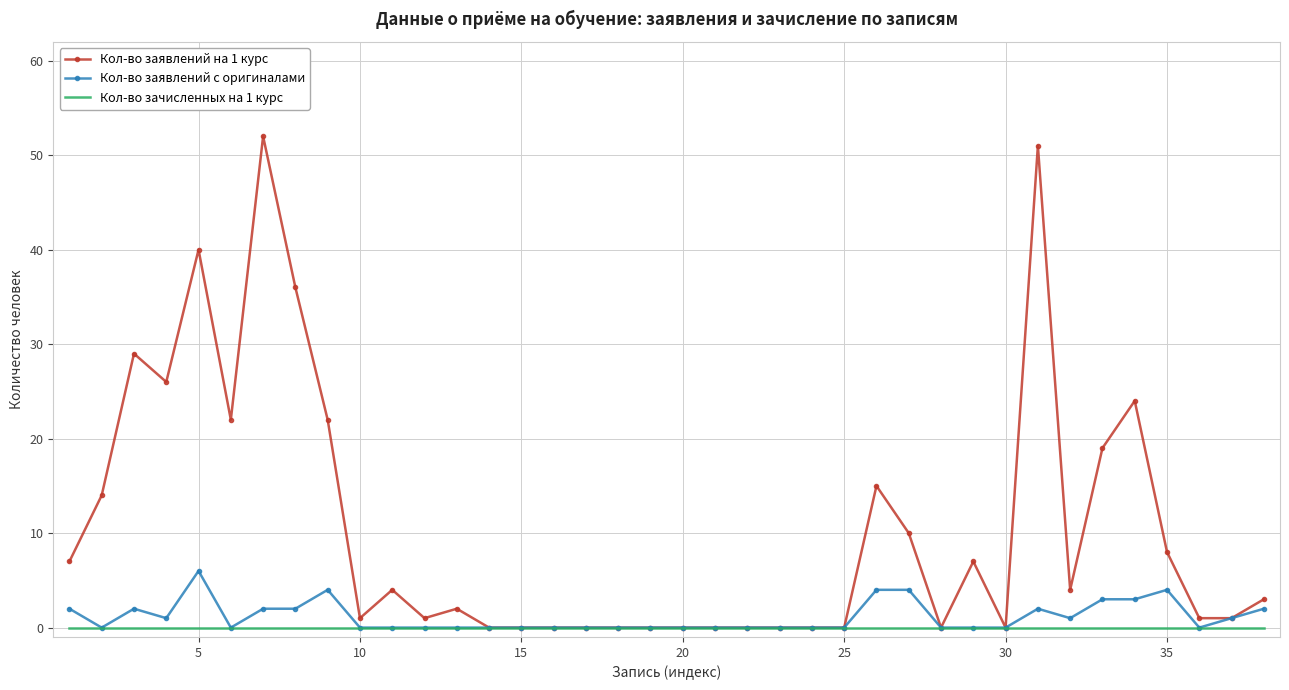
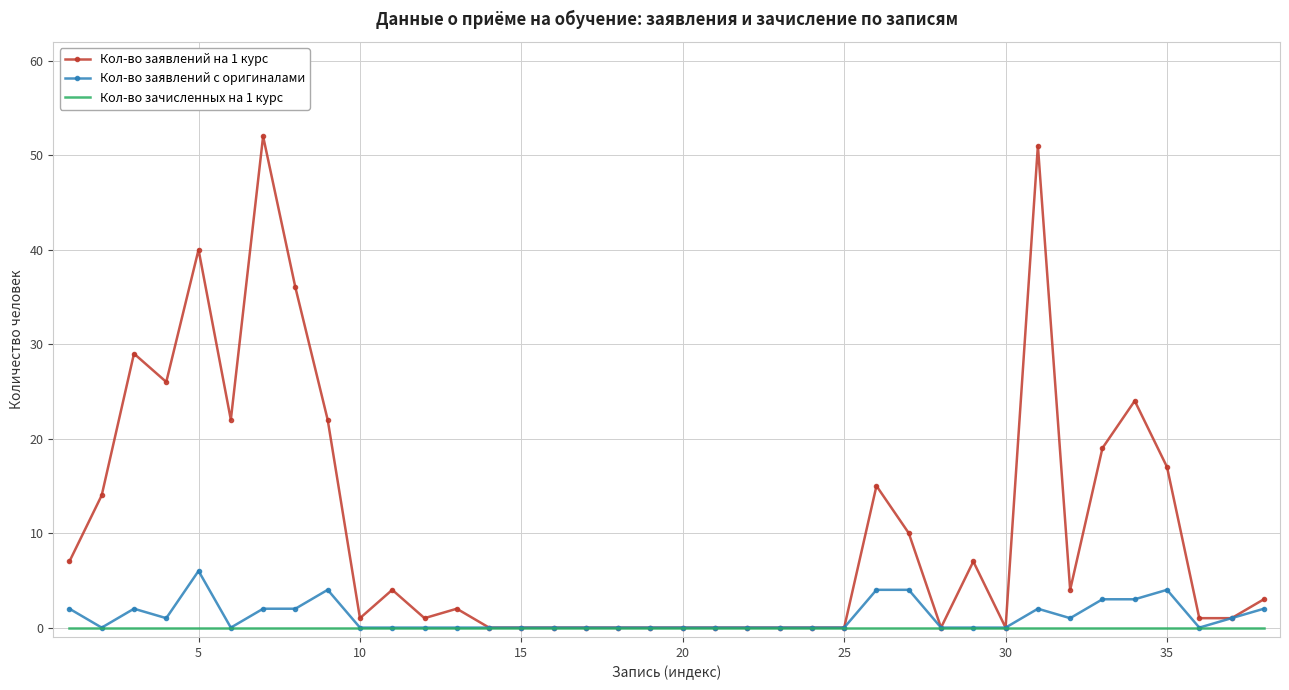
  {
    "Кол-во заявлений на 1 курс": {
      "5": 40,
      "10": 1,
-     "35": 8
+     "35": 17
    },
    "Кол-во заявлений с оригиналами": {
      "5": 6,
      "35": 4
    },
    "Кол-во зачисленных на 1 курс": {
      "5": 0,
      "35": 0
    }
  }
